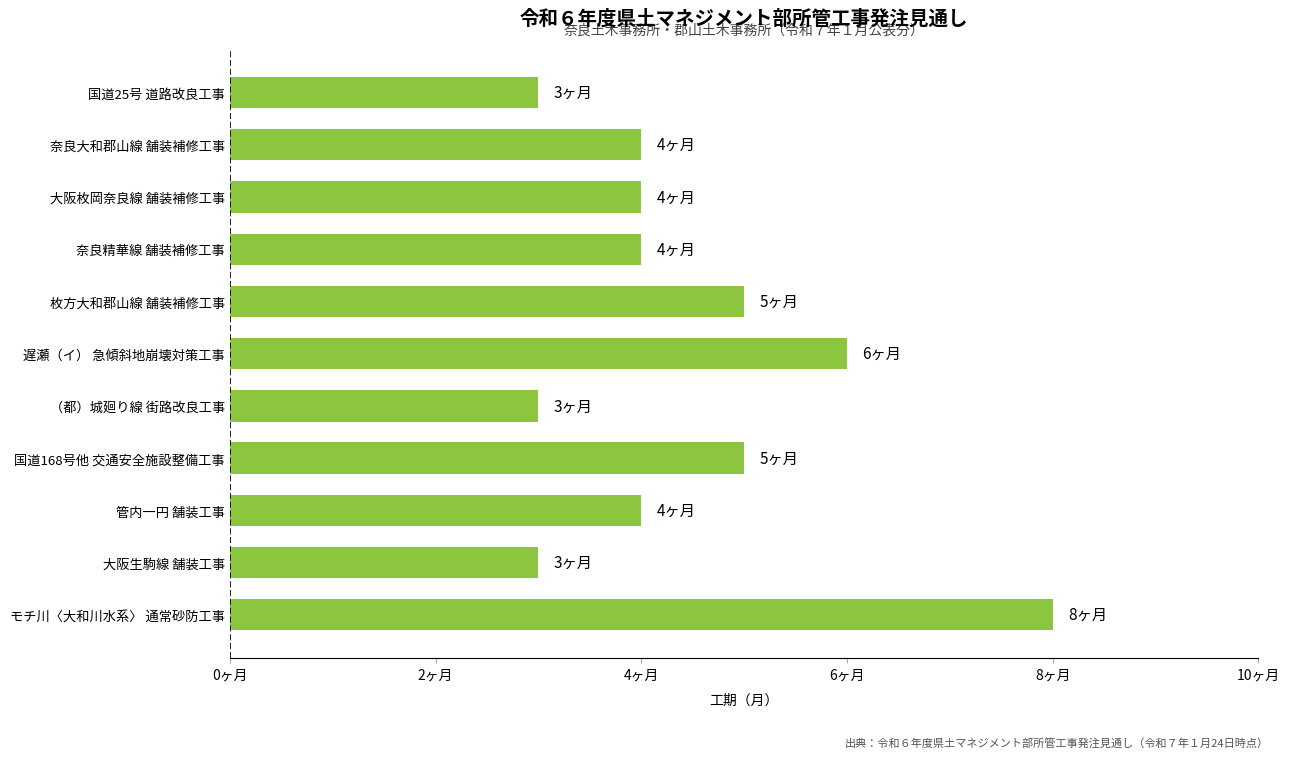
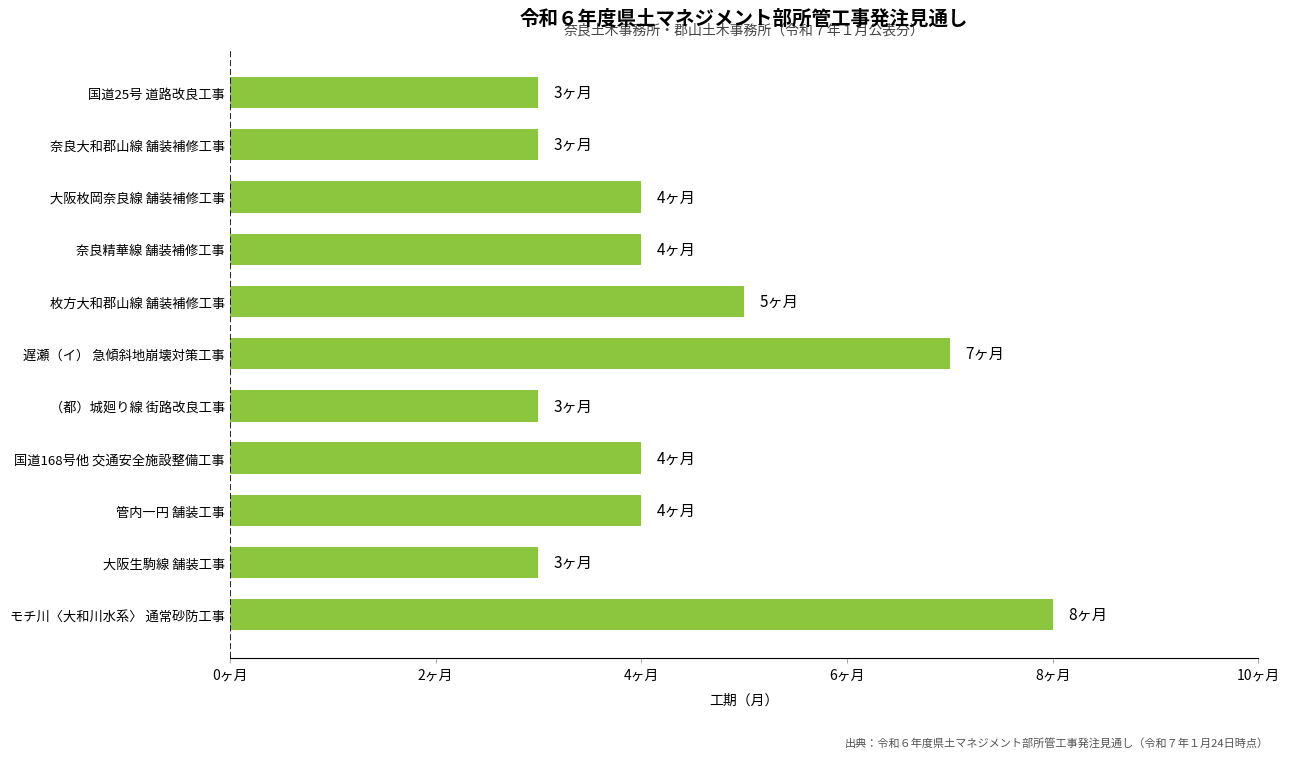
  {
    "国道25号 道路改良工事": 3,
-   "奈良大和郡山線 舗装補修工事": 4,
+   "奈良大和郡山線 舗装補修工事": 3,
    "大阪枚岡奈良線 舗装補修工事": 4,
    "奈良精華線 舗装補修工事": 4,
    "枚方大和郡山線 舗装補修工事": 5,
-   "遅瀬（イ） 急傾斜地崩壊対策工事": 6,
+   "遅瀬（イ） 急傾斜地崩壊対策工事": 7,
    "（都）城廻り線 街路改良工事": 3,
-   "国道168号他 交通安全施設整備工事": 5,
+   "国道168号他 交通安全施設整備工事": 4,
    "管内一円 舗装工事": 4,
    "大阪生駒線 舗装工事": 3,
    "モチ川〈大和川水系〉 通常砂防工事": 8
  }
